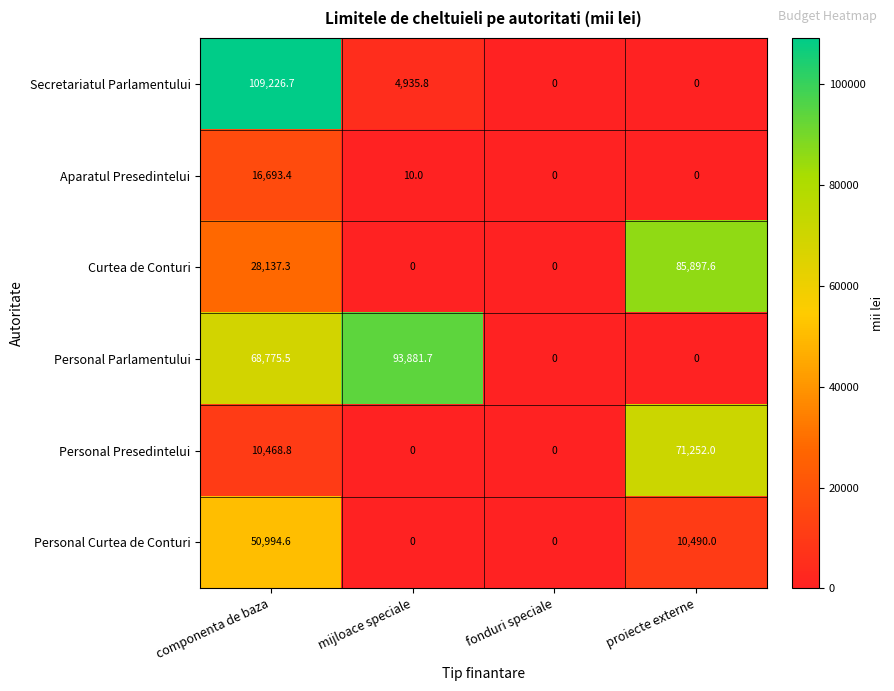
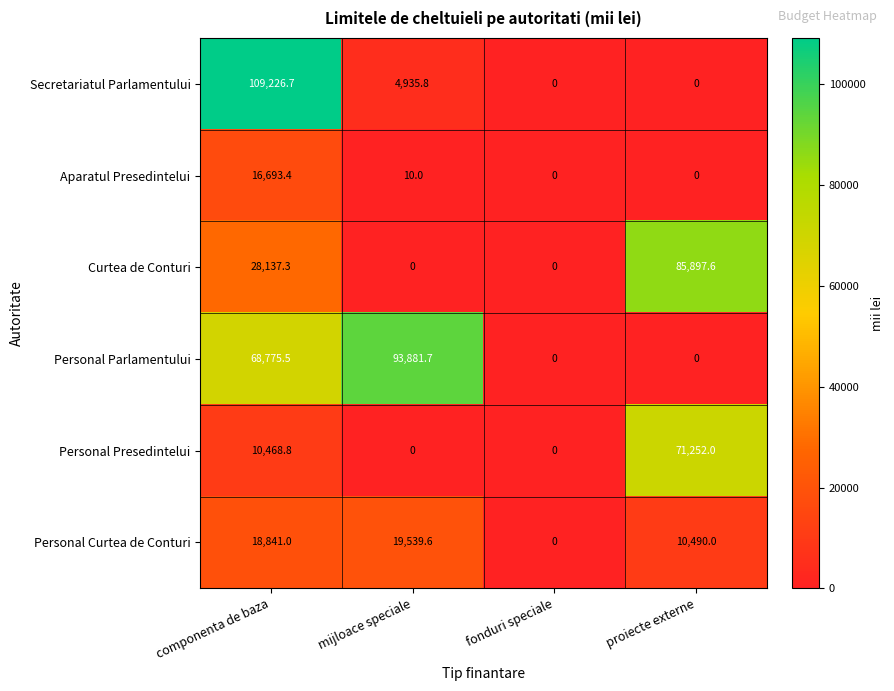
  {
    "Secretariatul Parlamentului": {
      "componenta de baza": "109,226.7",
      "mijloace speciale": "4,935.8",
      "fonduri speciale": "0",
      "proiecte externe": "0"
    },
    "Aparatul Presedintelui": {
      "componenta de baza": "16,693.4",
      "mijloace speciale": "10.0",
      "fonduri speciale": "0",
      "proiecte externe": "0"
    },
    "Curtea de Conturi": {
      "componenta de baza": "28,137.3",
      "mijloace speciale": "0",
      "fonduri speciale": "0",
      "proiecte externe": "85,897.6"
    },
    "Personal Parlamentului": {
      "componenta de baza": "68,775.5",
      "mijloace speciale": "93,881.7",
      "fonduri speciale": "0",
      "proiecte externe": "0"
    },
    "Personal Presedintelui": {
      "componenta de baza": "10,468.8",
      "mijloace speciale": "0",
      "fonduri speciale": "0",
      "proiecte externe": "71,252.0"
    },
    "Personal Curtea de Conturi": {
-     "componenta de baza": "50,994.6",
-     "mijloace speciale": "0",
+     "componenta de baza": "18,841.0",
+     "mijloace speciale": "19,539.6",
      "fonduri speciale": "0",
      "proiecte externe": "10,490.0"
    }
  }
